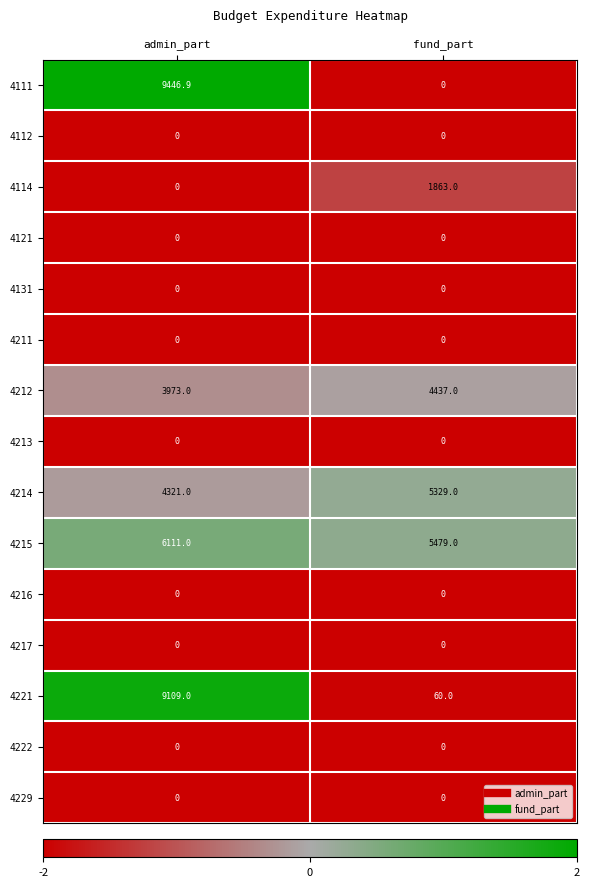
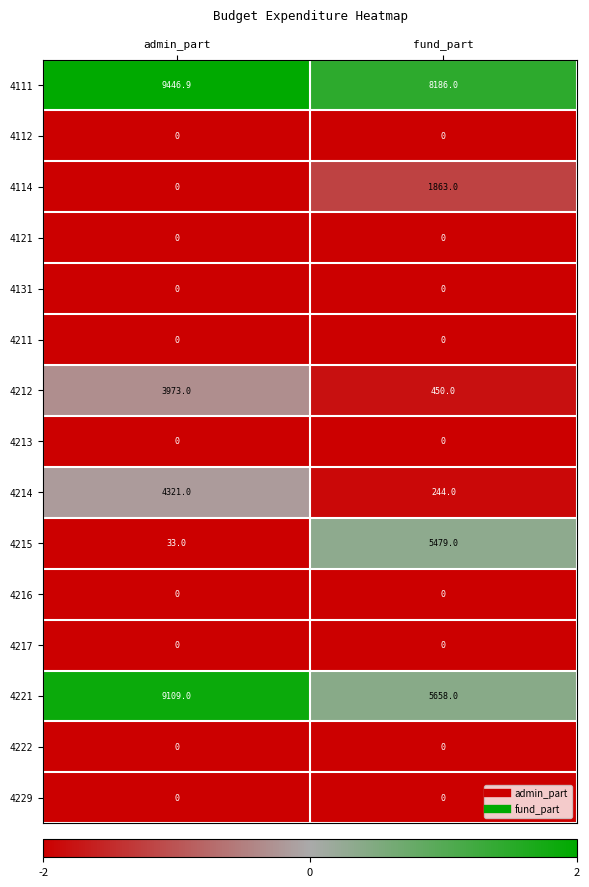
  {
    "4111": {
      "admin_part": 9446.9,
-     "fund_part": 0
+     "fund_part": 8186.0
    },
    "4112": {
      "admin_part": 0,
      "fund_part": 0
    },
    "4114": {
      "admin_part": 0,
      "fund_part": 1863.0
    },
    "4121": {
      "admin_part": 0,
      "fund_part": 0
    },
    "4131": {
      "admin_part": 0,
      "fund_part": 0
    },
    "4211": {
      "admin_part": 0,
      "fund_part": 0
    },
    "4212": {
      "admin_part": 3973.0,
-     "fund_part": 4437.0
+     "fund_part": 450.0
    },
    "4213": {
      "admin_part": 0,
      "fund_part": 0
    },
    "4214": {
      "admin_part": 4321.0,
-     "fund_part": 5329.0
+     "fund_part": 244.0
    },
    "4215": {
-     "admin_part": 6111.0,
+     "admin_part": 33.0,
      "fund_part": 5479.0
    },
    "4216": {
      "admin_part": 0,
      "fund_part": 0
    },
    "4217": {
      "admin_part": 0,
      "fund_part": 0
    },
    "4221": {
      "admin_part": 9109.0,
-     "fund_part": 60.0
+     "fund_part": 5658.0
    },
    "4222": {
      "admin_part": 0,
      "fund_part": 0
    },
    "4229": {
      "admin_part": 0,
      "fund_part": 0
    }
  }
